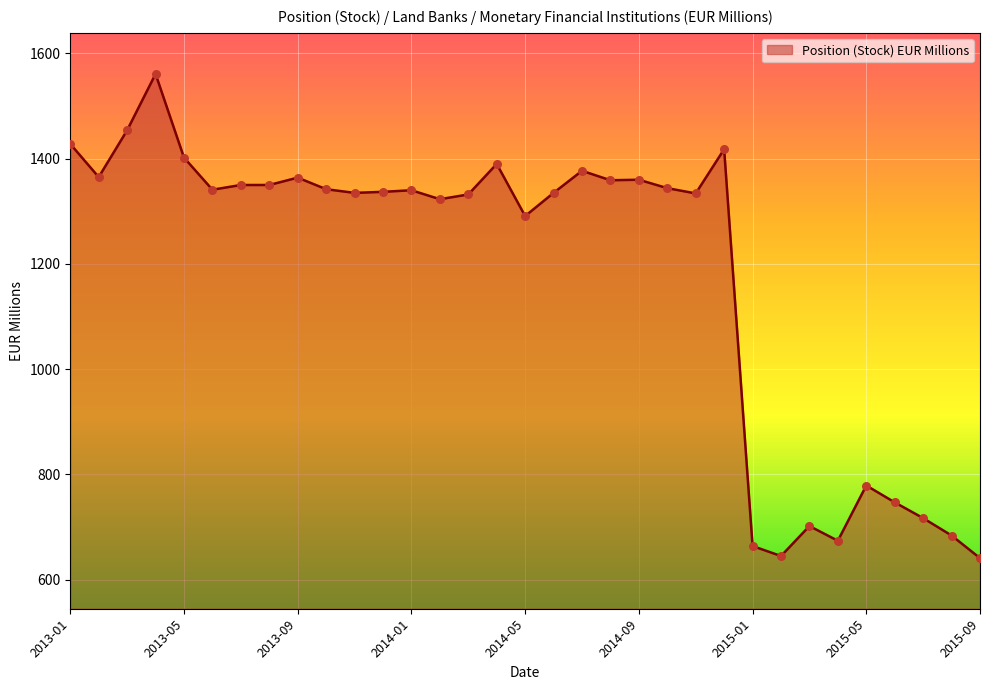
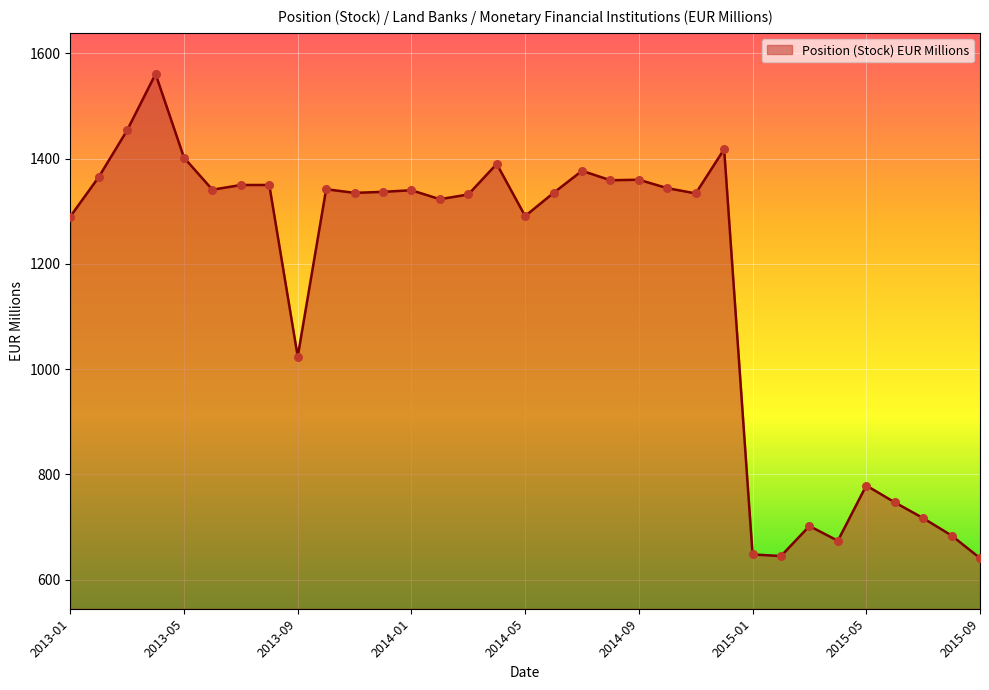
  {
-   "2013-01": 1430,
+   "2013-01": 1290,
    "2013-05": 1400,
-   "2013-09": 1360,
+   "2013-09": 1020,
    "2014-01": 1340,
    "2014-05": 1290,
    "2014-09": 1360,
-   "2015-01": 660,
+   "2015-01": 650,
    "2015-05": 780,
    "2015-09": 640
  }
